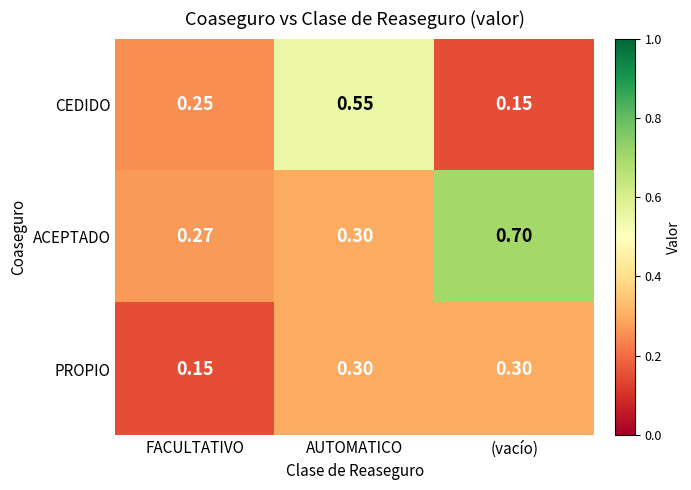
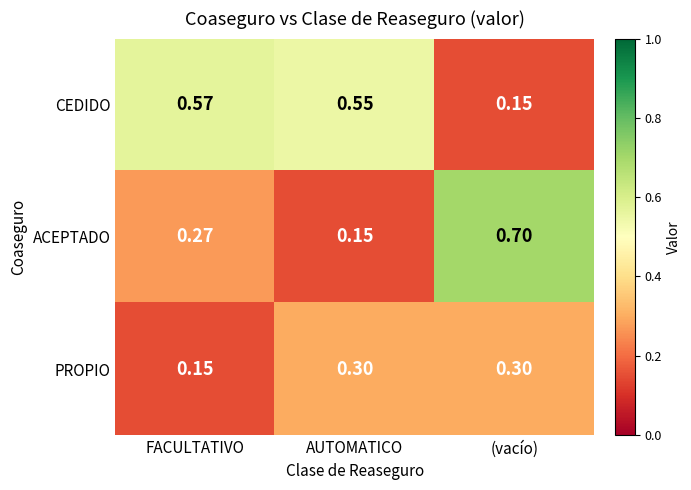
  {
    "CEDIDO": {
-     "FACULTATIVO": 0.25,
+     "FACULTATIVO": 0.57,
      "AUTOMATICO": 0.55,
      "(vacío)": 0.15
    },
    "ACEPTADO": {
      "FACULTATIVO": 0.27,
-     "AUTOMATICO": 0.30,
+     "AUTOMATICO": 0.15,
      "(vacío)": 0.70
    },
    "PROPIO": {
      "FACULTATIVO": 0.15,
      "AUTOMATICO": 0.30,
      "(vacío)": 0.30
    }
  }
